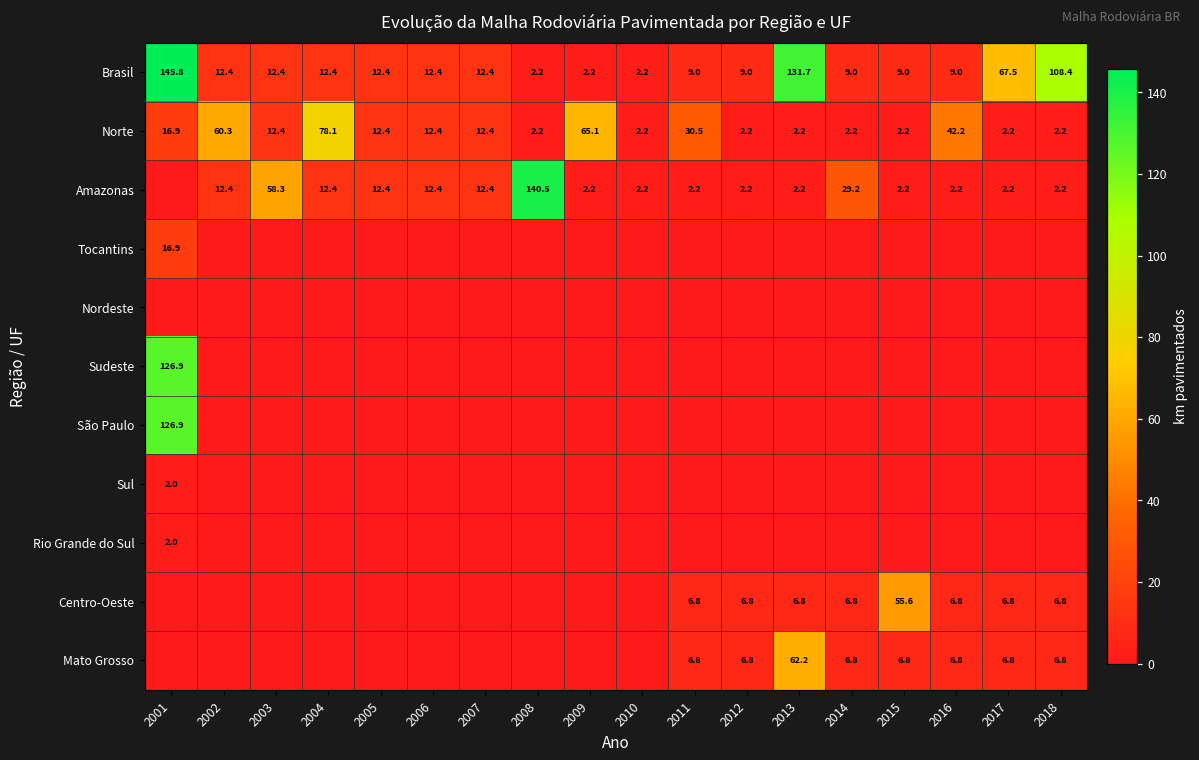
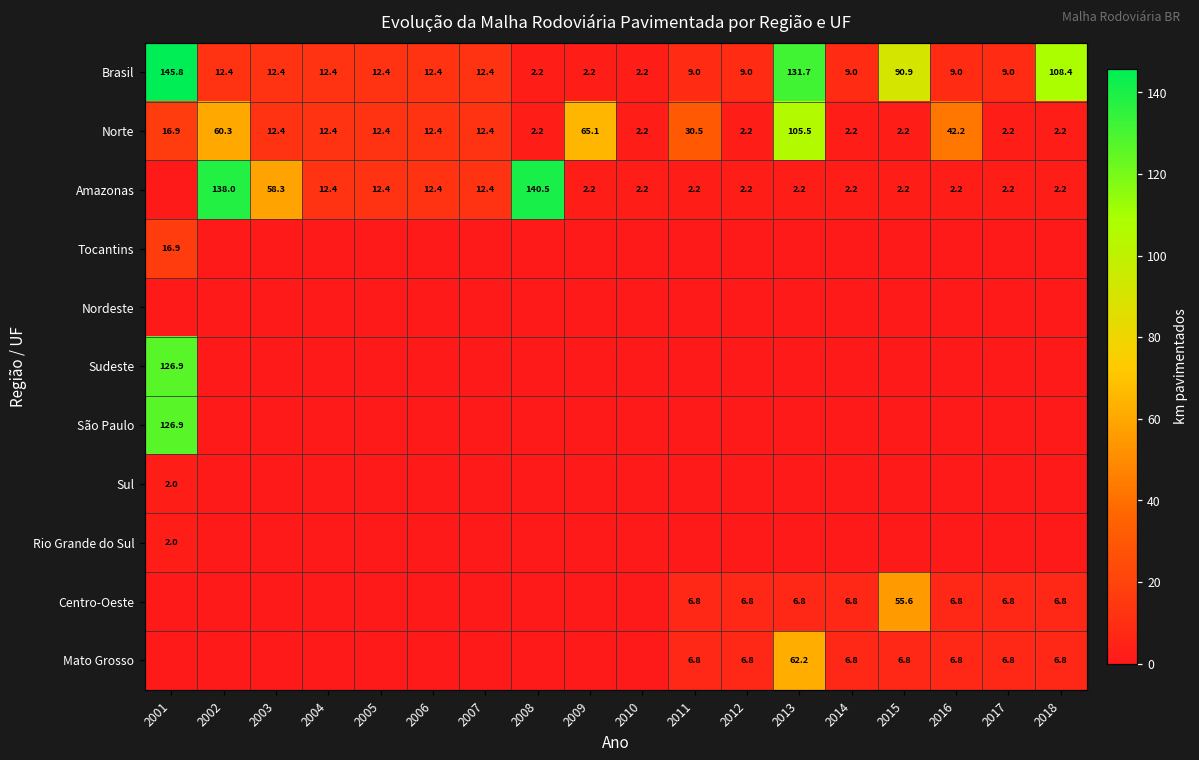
  {
    "Brasil": {
      "2001": 145.8,
      "2002": 12.4,
      "2003": 12.4,
      "2004": 12.4,
      "2005": 12.4,
      "2006": 12.4,
      "2007": 12.4,
      "2008": 2.2,
      "2009": 2.2,
      "2010": 2.2,
      "2011": 9.0,
      "2012": 9.0,
      "2013": 131.7,
      "2014": 9.0,
-     "2015": 9.0,
+     "2015": 90.9,
      "2016": 9.0,
-     "2017": 67.5,
+     "2017": 9.0,
      "2018": 108.4
    },
    "Norte": {
      "2001": 16.9,
      "2002": 60.3,
      "2003": 12.4,
-     "2004": 78.1,
+     "2004": 12.4,
      "2005": 12.4,
      "2006": 12.4,
      "2007": 12.4,
      "2008": 2.2,
      "2009": 65.1,
      "2010": 2.2,
      "2011": 30.5,
      "2012": 2.2,
-     "2013": 2.2,
+     "2013": 105.5,
      "2014": 2.2,
      "2015": 2.2,
      "2016": 42.2,
      "2017": 2.2,
      "2018": 2.2
    },
    "Amazonas": {
-     "2002": 12.4,
+     "2002": 138.0,
      "2003": 58.3,
      "2004": 12.4,
      "2005": 12.4,
      "2006": 12.4,
      "2007": 12.4,
      "2008": 140.5,
      "2009": 2.2,
      "2010": 2.2,
      "2011": 2.2,
      "2012": 2.2,
      "2013": 2.2,
-     "2014": 29.2,
+     "2014": 2.2,
      "2015": 2.2,
      "2016": 2.2,
      "2017": 2.2,
      "2018": 2.2
    },
    "Tocantins": {
      "2001": 16.9
    },
    "Sudeste": {
      "2001": 126.9
    },
    "São Paulo": {
      "2001": 126.9
    },
    "Sul": {
      "2001": 2.0
    },
    "Rio Grande do Sul": {
      "2001": 2.0
    },
    "Centro-Oeste": {
      "2011": 6.8,
      "2012": 6.8,
      "2013": 6.8,
      "2014": 6.8,
      "2015": 55.6,
      "2016": 6.8,
      "2017": 6.8,
      "2018": 6.8
    },
    "Mato Grosso": {
      "2011": 6.8,
      "2012": 6.8,
      "2013": 62.2,
      "2014": 6.8,
      "2015": 6.8,
      "2016": 6.8,
      "2017": 6.8,
      "2018": 6.8
    }
  }
